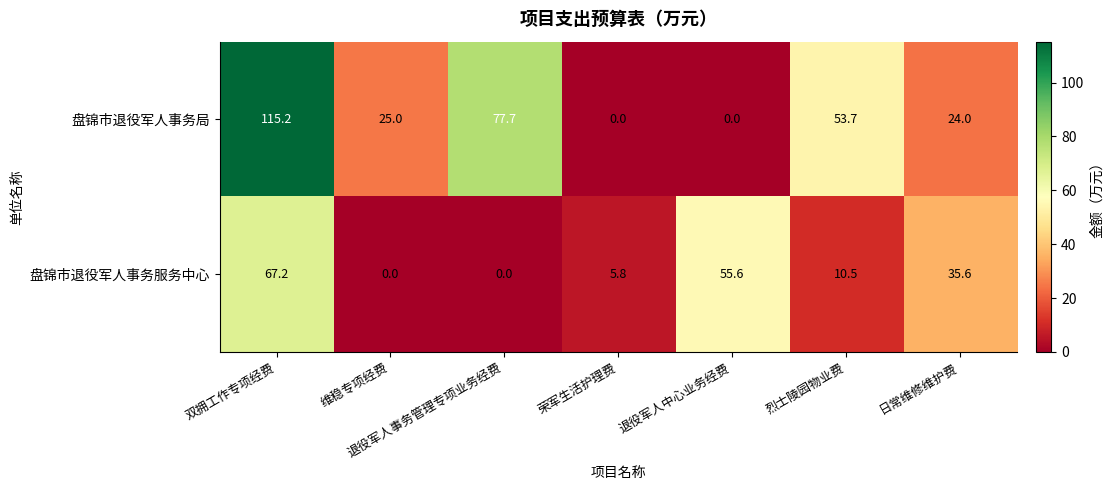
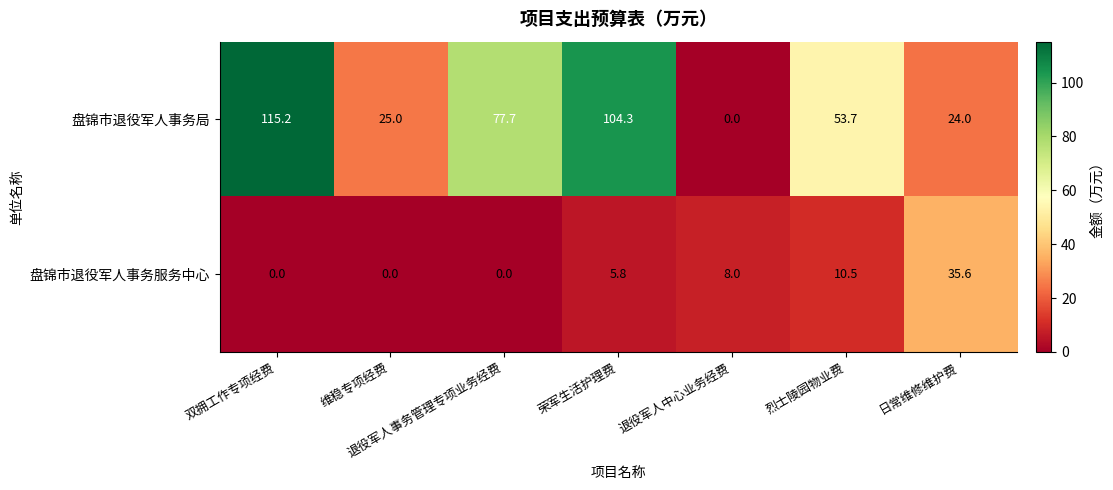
  {
    "盘锦市退役军人事务局": {
      "双拥工作专项经费": 115.2,
      "维稳专项经费": 25.0,
      "退役军人事务管理专项业务经费": 77.7,
-     "荣军生活护理费": 0.0,
+     "荣军生活护理费": 104.3,
      "退役军人中心业务经费": 0.0,
      "烈士陵园物业费": 53.7,
      "日常维修维护费": 24.0
    },
    "盘锦市退役军人事务服务中心": {
-     "双拥工作专项经费": 67.2,
+     "双拥工作专项经费": 0.0,
      "维稳专项经费": 0.0,
      "退役军人事务管理专项业务经费": 0.0,
      "荣军生活护理费": 5.8,
-     "退役军人中心业务经费": 55.6,
+     "退役军人中心业务经费": 8.0,
      "烈士陵园物业费": 10.5,
      "日常维修维护费": 35.6
    }
  }
